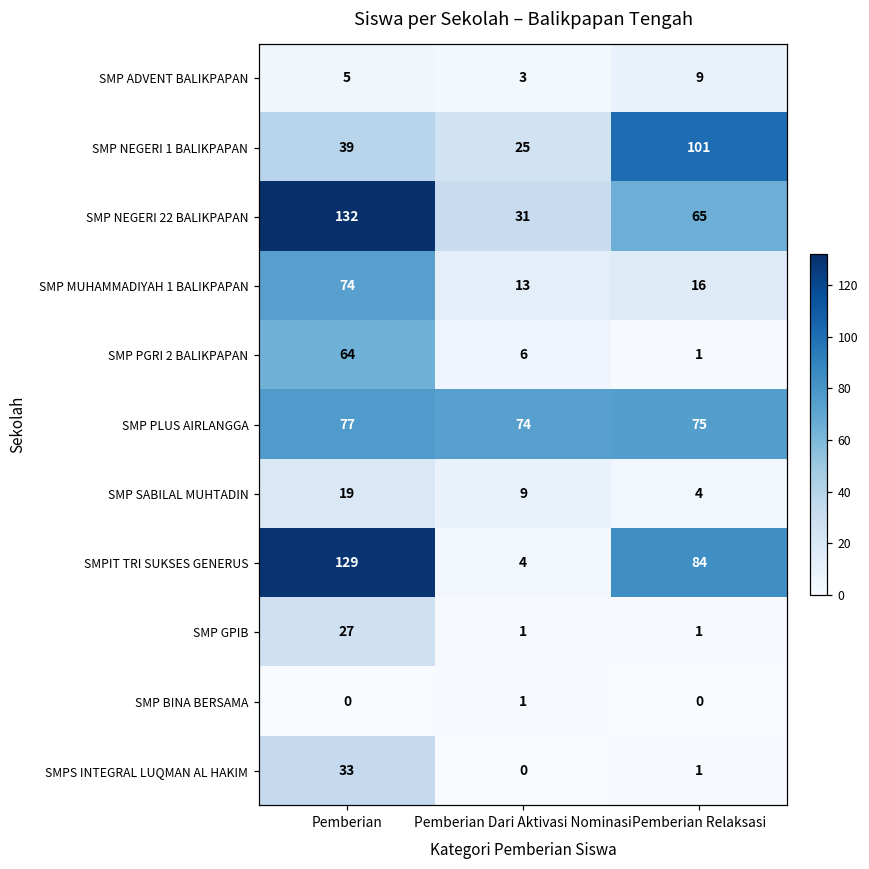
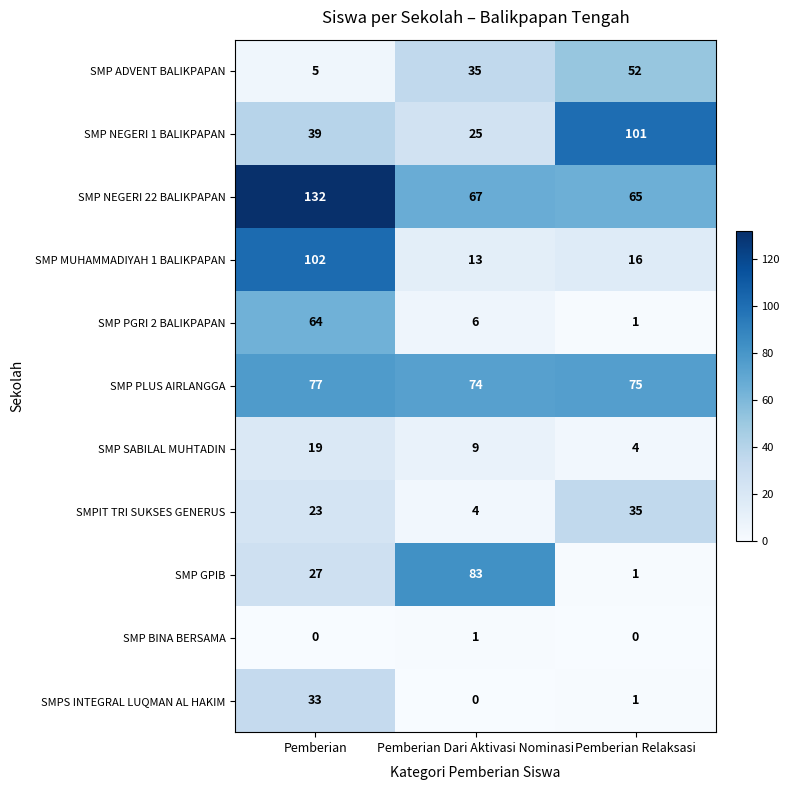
  {
    "SMP ADVENT BALIKPAPAN": {
      "Pemberian": 5,
-     "Pemberian Dari Aktivasi Nominasi": 3,
-     "Pemberian Relaksasi": 9
+     "Pemberian Dari Aktivasi Nominasi": 35,
+     "Pemberian Relaksasi": 52
    },
    "SMP NEGERI 1 BALIKPAPAN": {
      "Pemberian": 39,
      "Pemberian Dari Aktivasi Nominasi": 25,
      "Pemberian Relaksasi": 101
    },
    "SMP NEGERI 22 BALIKPAPAN": {
      "Pemberian": 132,
-     "Pemberian Dari Aktivasi Nominasi": 31,
+     "Pemberian Dari Aktivasi Nominasi": 67,
      "Pemberian Relaksasi": 65
    },
    "SMP MUHAMMADIYAH 1 BALIKPAPAN": {
-     "Pemberian": 74,
+     "Pemberian": 102,
      "Pemberian Dari Aktivasi Nominasi": 13,
      "Pemberian Relaksasi": 16
    },
    "SMP PGRI 2 BALIKPAPAN": {
      "Pemberian": 64,
      "Pemberian Dari Aktivasi Nominasi": 6,
      "Pemberian Relaksasi": 1
    },
    "SMP PLUS AIRLANGGA": {
      "Pemberian": 77,
      "Pemberian Dari Aktivasi Nominasi": 74,
      "Pemberian Relaksasi": 75
    },
    "SMP SABILAL MUHTADIN": {
      "Pemberian": 19,
      "Pemberian Dari Aktivasi Nominasi": 9,
      "Pemberian Relaksasi": 4
    },
    "SMPIT TRI SUKSES GENERUS": {
-     "Pemberian": 129,
+     "Pemberian": 23,
      "Pemberian Dari Aktivasi Nominasi": 4,
-     "Pemberian Relaksasi": 84
+     "Pemberian Relaksasi": 35
    },
    "SMP GPIB": {
      "Pemberian": 27,
-     "Pemberian Dari Aktivasi Nominasi": 1,
+     "Pemberian Dari Aktivasi Nominasi": 83,
      "Pemberian Relaksasi": 1
    },
    "SMP BINA BERSAMA": {
      "Pemberian": 0,
      "Pemberian Dari Aktivasi Nominasi": 1,
      "Pemberian Relaksasi": 0
    },
    "SMPS INTEGRAL LUQMAN AL HAKIM": {
      "Pemberian": 33,
      "Pemberian Dari Aktivasi Nominasi": 0,
      "Pemberian Relaksasi": 1
    }
  }
